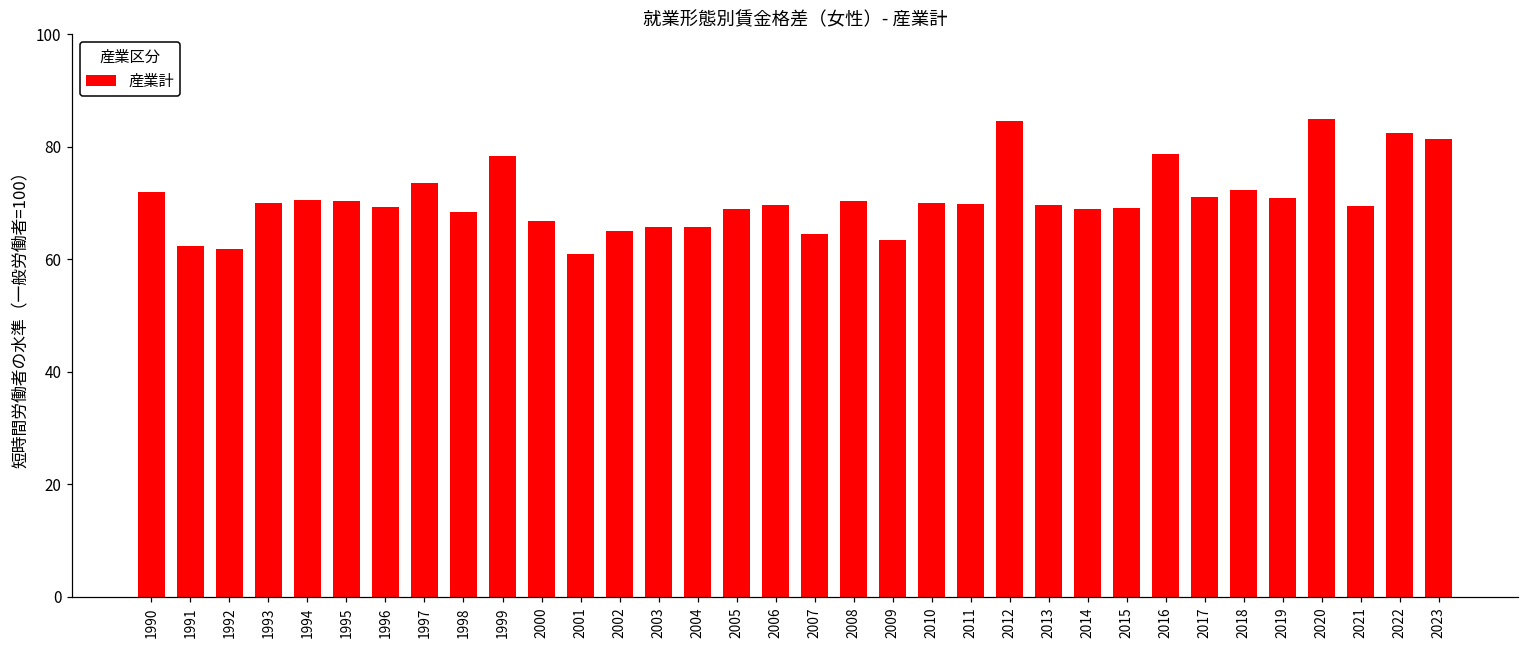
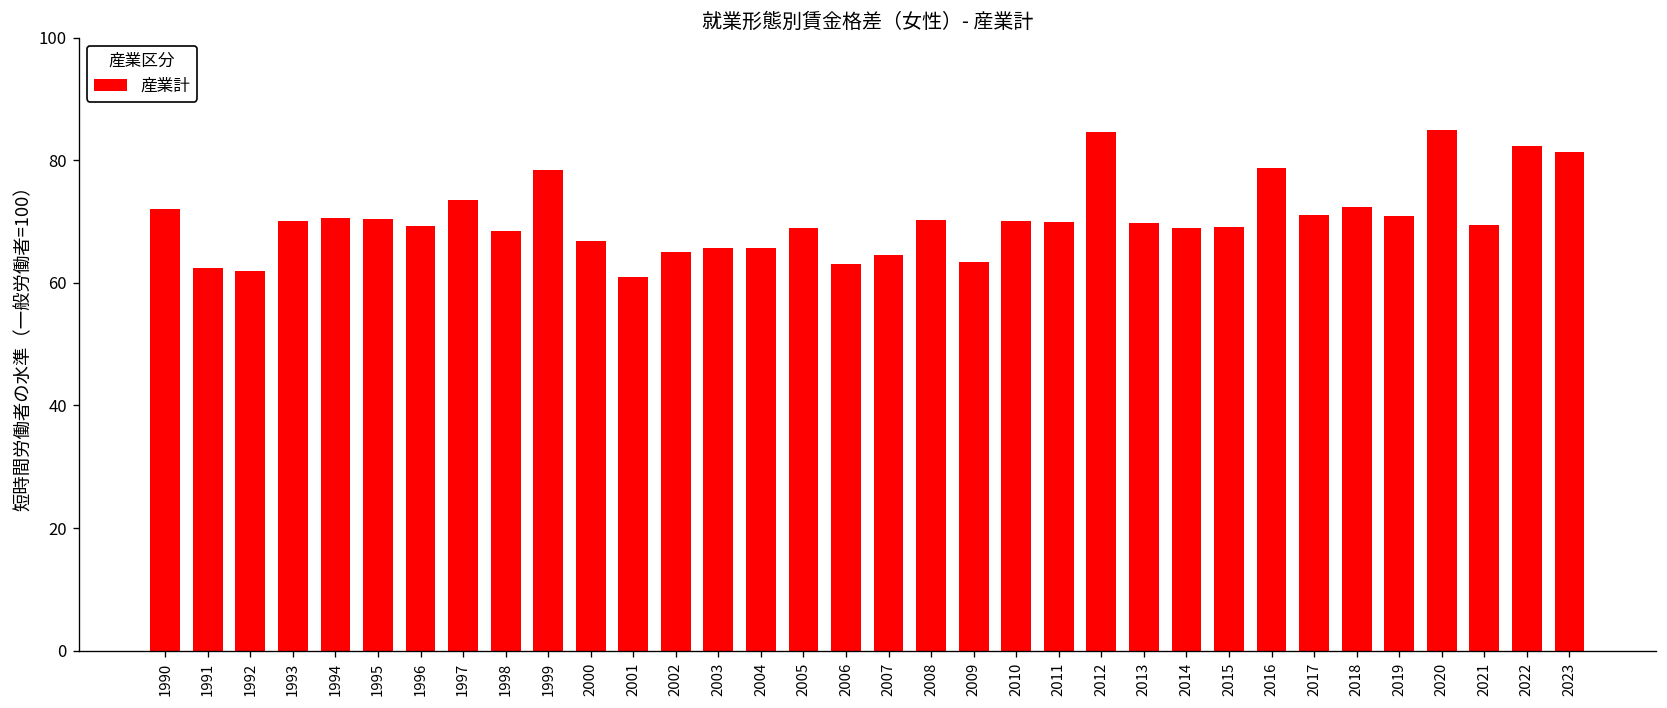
  {
    "1990": 72,
    "1991": 62,
    "1992": 62,
    "1993": 70,
    "1994": 71,
    "1995": 70,
    "1996": 69,
    "1997": 74,
    "1998": 68,
    "1999": 78,
    "2000": 67,
    "2001": 61,
    "2002": 65,
    "2003": 66,
    "2004": 66,
    "2005": 69,
-   "2006": 70,
+   "2006": 63,
    "2007": 65,
    "2008": 70,
    "2009": 63,
    "2010": 70,
    "2011": 70,
    "2012": 85,
    "2013": 70,
    "2014": 69,
    "2015": 69,
    "2016": 79,
    "2017": 71,
    "2018": 72,
    "2019": 71,
    "2020": 85,
    "2021": 70,
    "2022": 82,
    "2023": 81
  }
